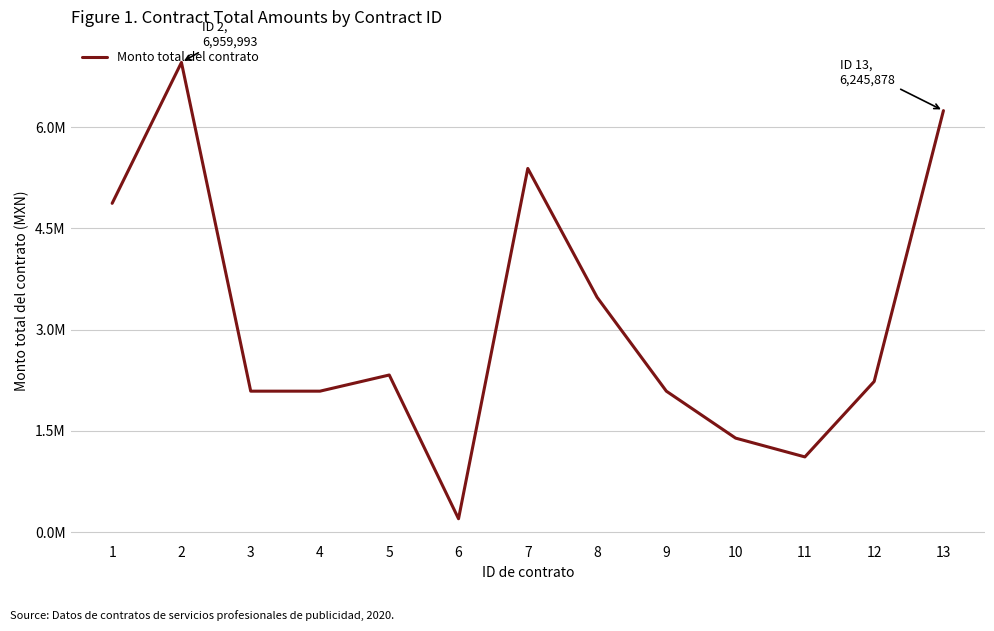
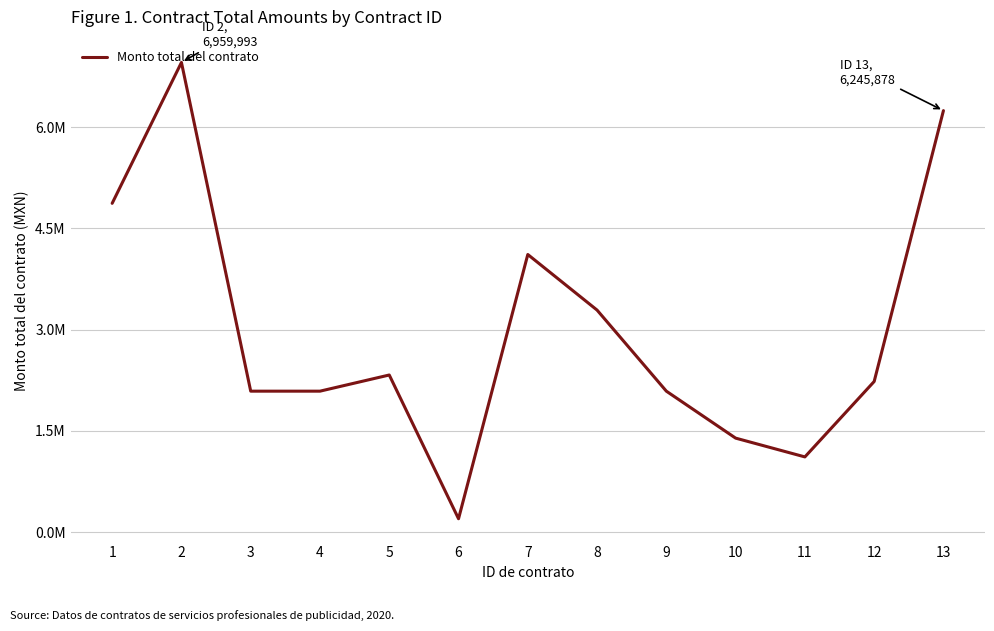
  {
    "1": 4900000,
    "3": 2100000,
    "4": 2100000,
    "5": 2300000,
    "6": 200000,
-   "7": 5400000,
-   "8": 3500000,
+   "7": 4100000,
+   "8": 3300000,
    "9": 2100000,
    "10": 1400000,
    "11": 1100000,
    "12": 2200000
  }
